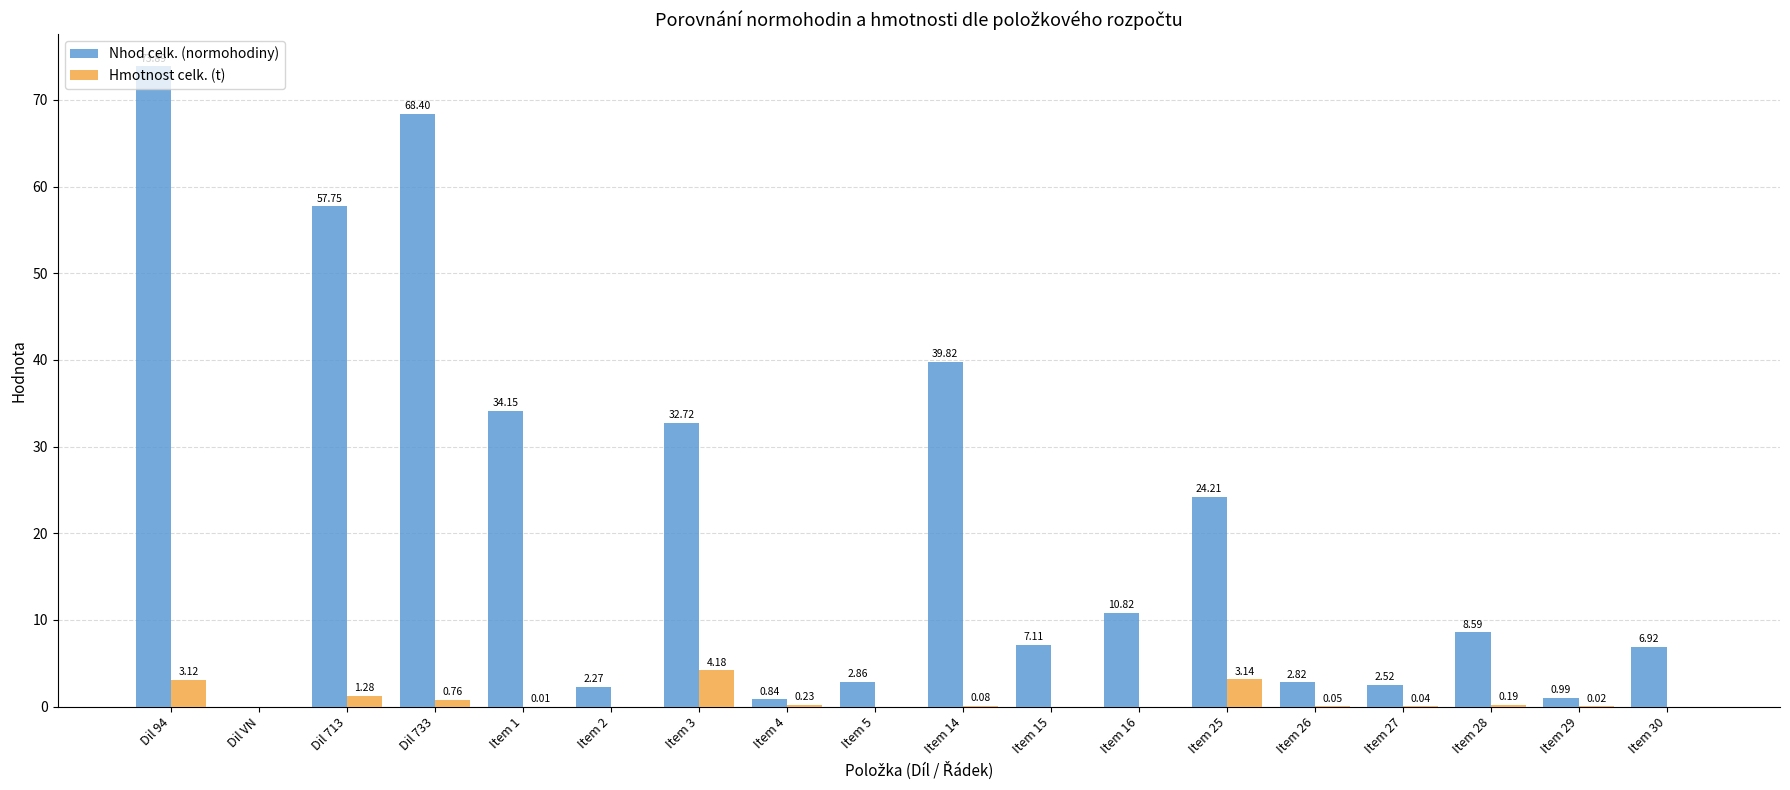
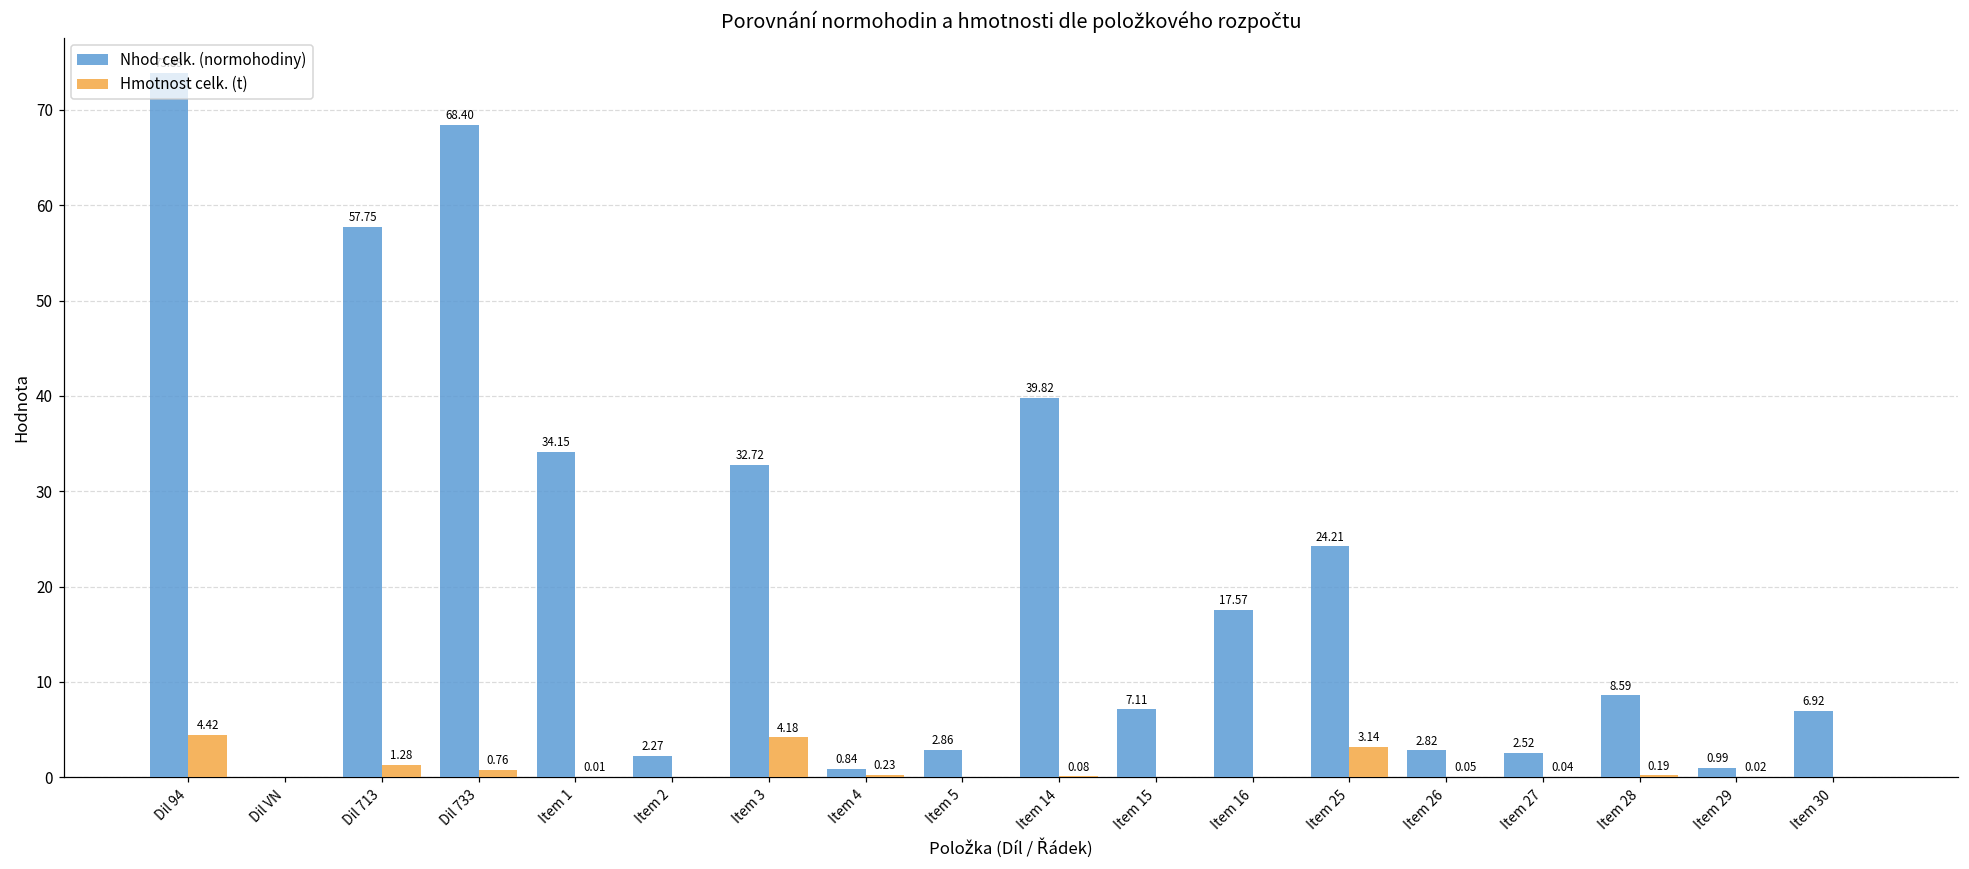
  {
    "Nhod celk. (normohodiny)": {
      "Dil 713": 57.75,
      "Dil 733": 68.40,
      "Item 1": 34.15,
      "Item 2": 2.27,
      "Item 3": 32.72,
      "Item 4": 0.84,
      "Item 5": 2.86,
      "Item 14": 39.82,
      "Item 15": 7.11,
-     "Item 16": 10.82,
+     "Item 16": 17.57,
      "Item 25": 24.21,
      "Item 26": 2.82,
      "Item 27": 2.52,
      "Item 28": 8.59,
      "Item 29": 0.99,
      "Item 30": 6.92
    },
    "Hmotnost celk. (t)": {
-     "Dil 94": 3.12,
+     "Dil 94": 4.42,
      "Dil 713": 1.28,
      "Dil 733": 0.76,
      "Item 1": 0.01,
      "Item 3": 4.18,
      "Item 4": 0.23,
      "Item 14": 0.08,
      "Item 25": 3.14,
      "Item 26": 0.05,
      "Item 27": 0.04,
      "Item 28": 0.19,
      "Item 29": 0.02
    }
  }
